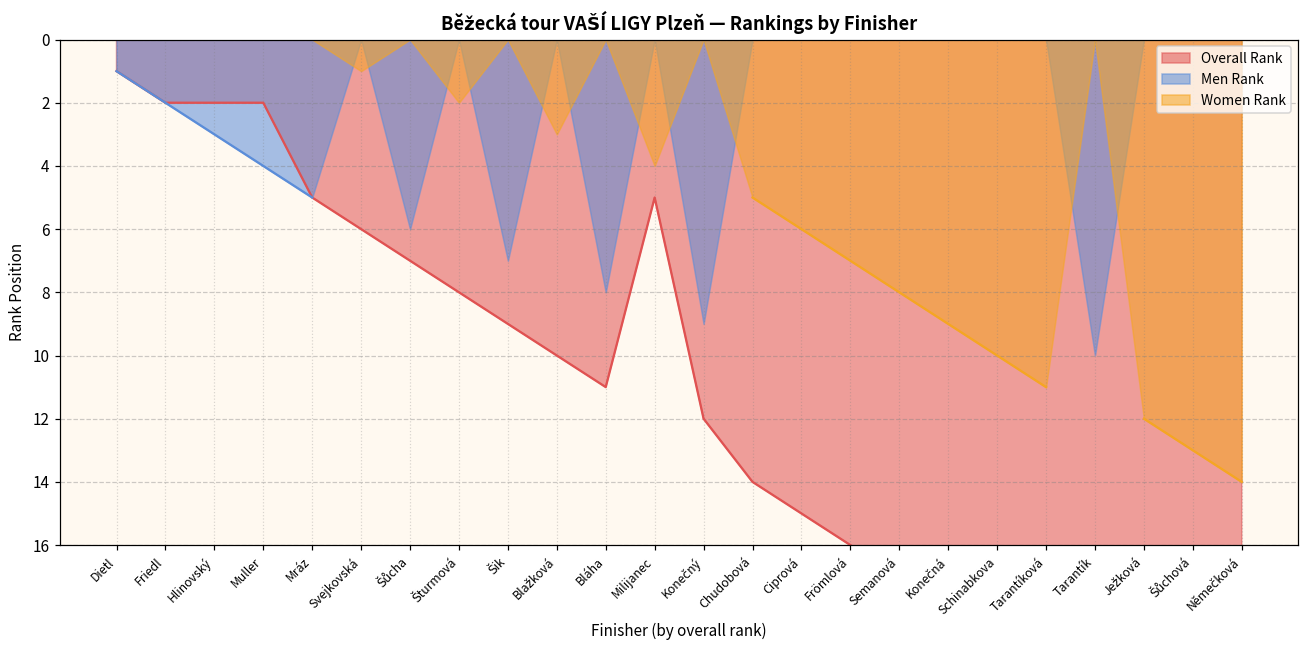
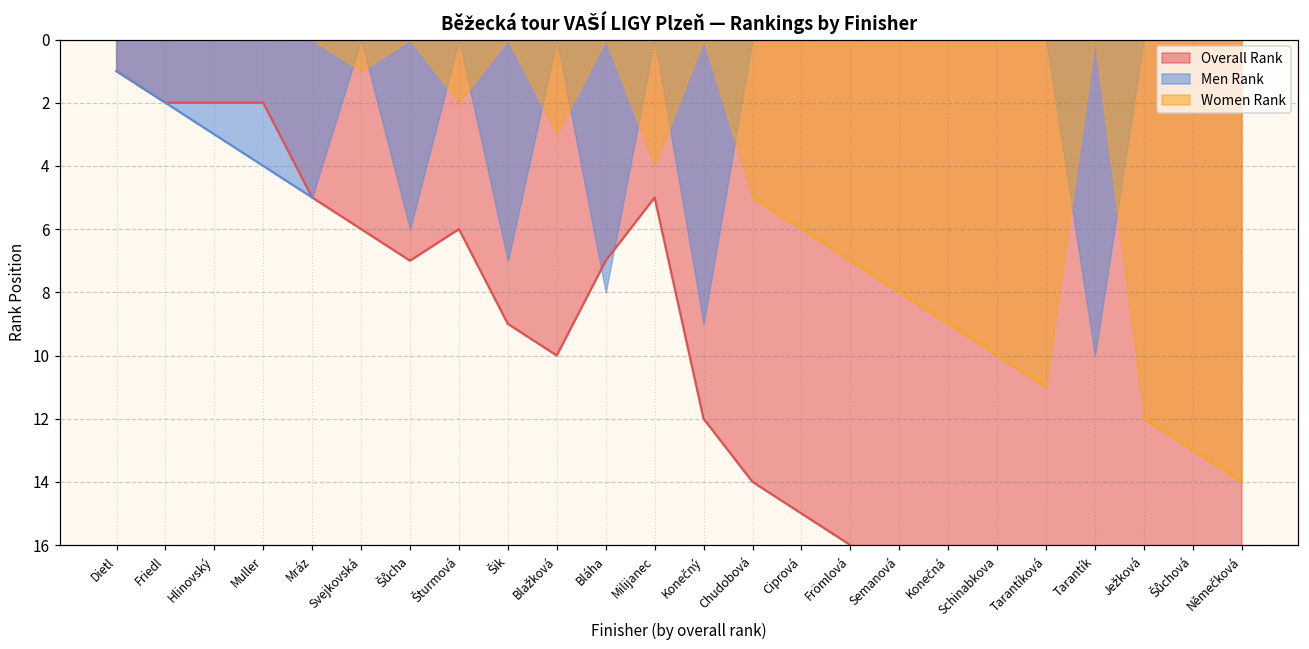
  {
    "Overall Rank": {
      "Hlinovský": 2,
      "Muller": 2,
      "Svejkovská": 6,
      "Šůcha": 7,
-     "Šturmová": 8,
+     "Šturmová": 6,
      "Šik": 9,
      "Blažková": 10,
-     "Bláha": 11,
+     "Bláha": 7,
      "Milijanec": 5,
      "Konečný": 12,
      "Chudobová": 14,
      "Ciprová": 15,
      "Frömlová": 16
    }
  }
